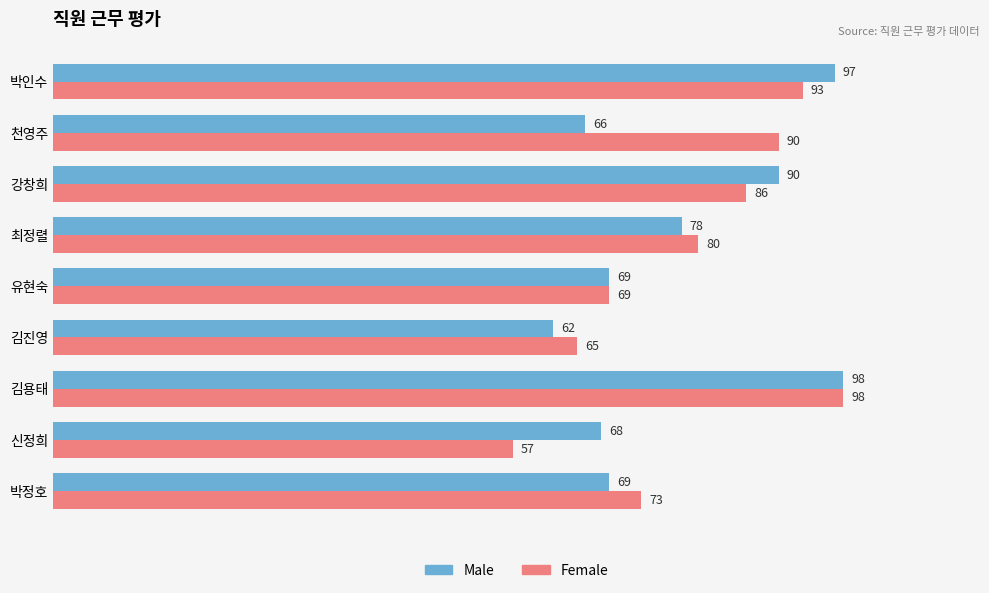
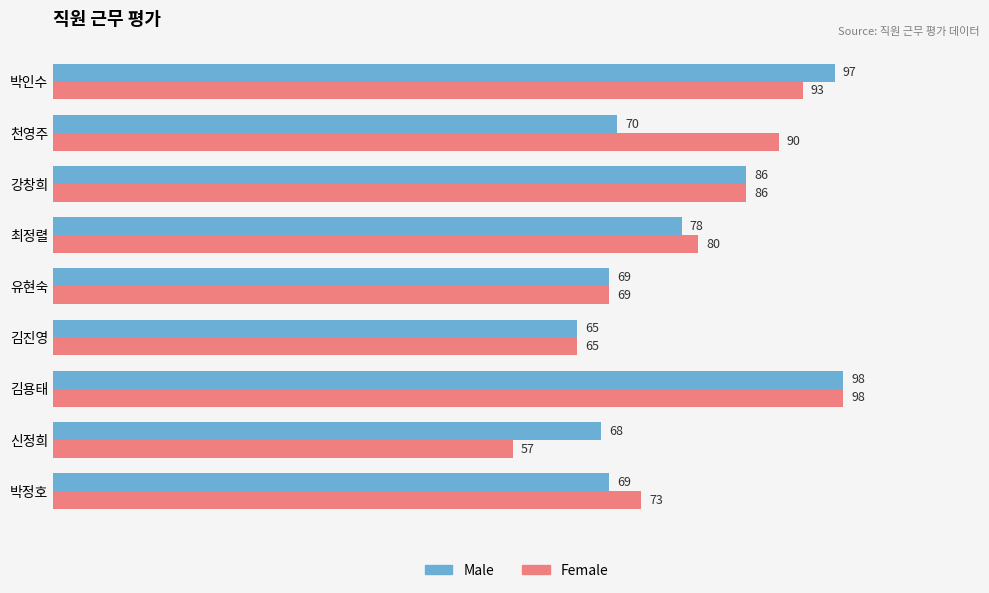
  {
    "Male": {
      "박인수": 97,
-     "천영주": 66,
-     "강창희": 90,
+     "천영주": 70,
+     "강창희": 86,
      "최정렬": 78,
      "유현숙": 69,
-     "김진영": 62,
+     "김진영": 65,
      "김용태": 98,
      "신정희": 68,
      "박정호": 69
    },
    "Female": {
      "박인수": 93,
      "천영주": 90,
      "강창희": 86,
      "최정렬": 80,
      "유현숙": 69,
      "김진영": 65,
      "김용태": 98,
      "신정희": 57,
      "박정호": 73
    }
  }
